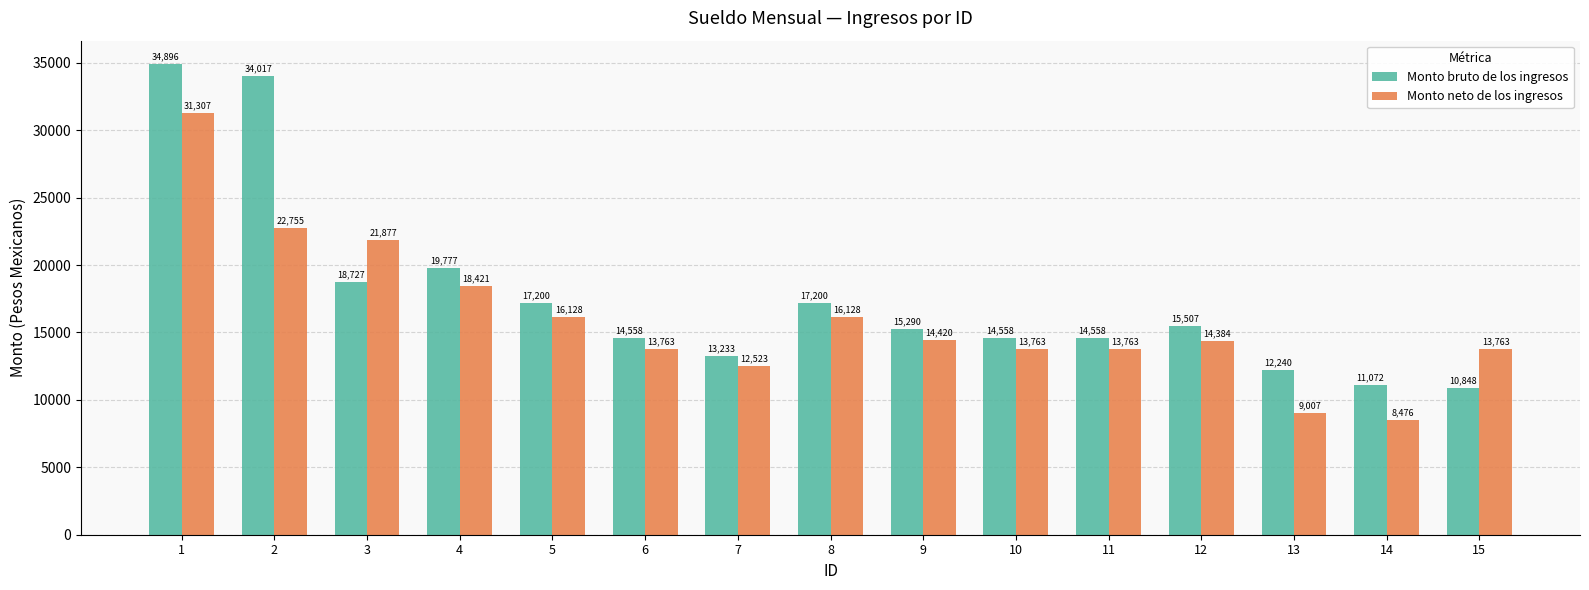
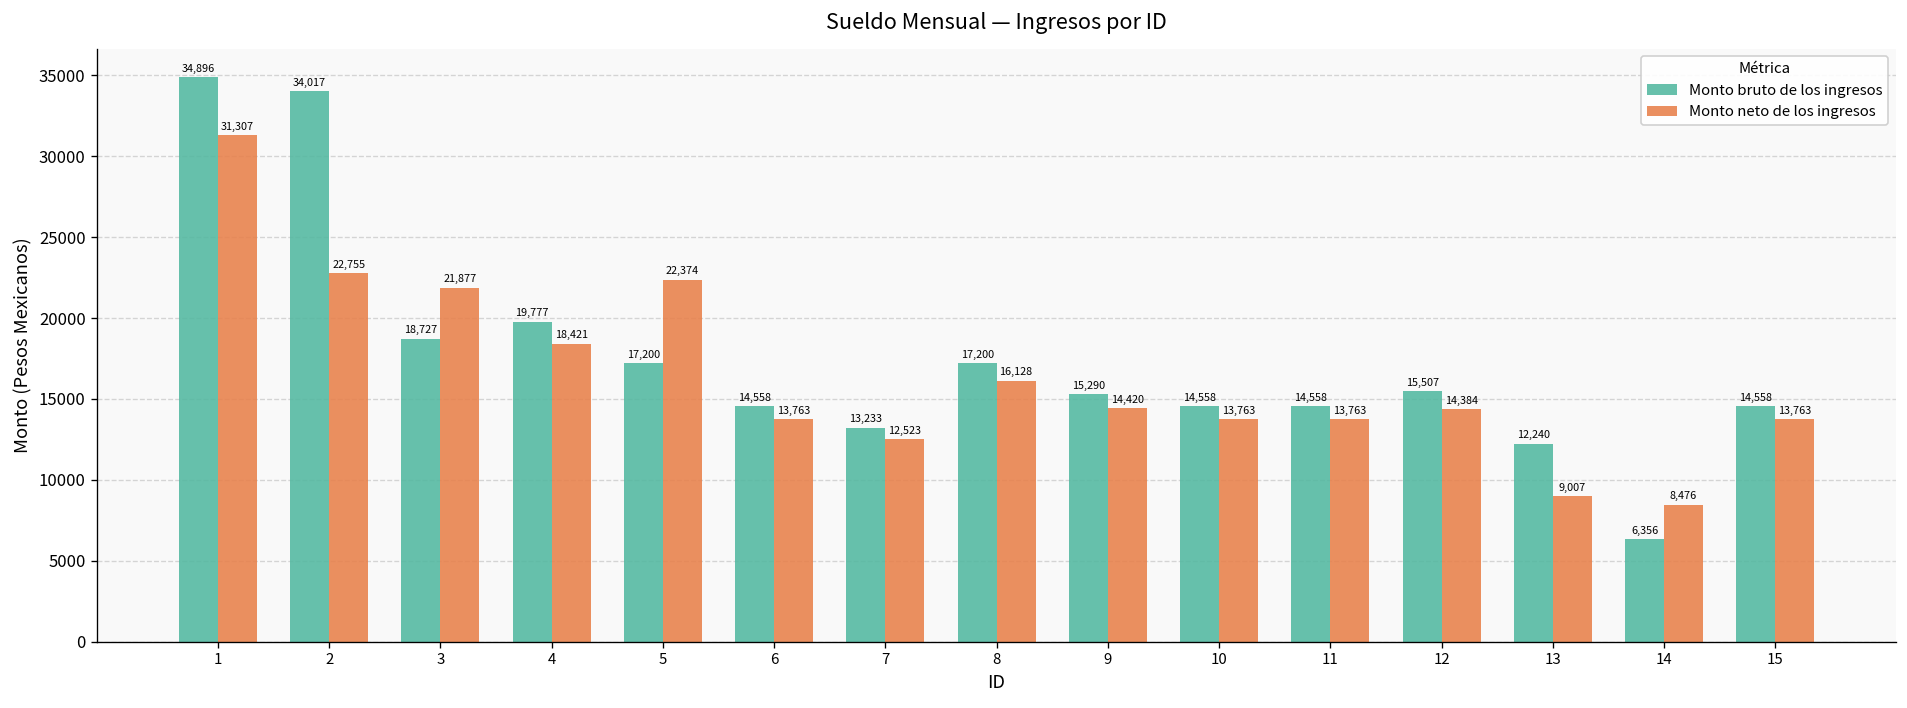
  {
    "Monto bruto de los ingresos": {
      "1": "34,896",
      "2": "34,017",
      "3": "18,727",
      "4": "19,777",
      "5": "17,200",
      "6": "14,558",
      "7": "13,233",
      "8": "17,200",
      "9": "15,290",
      "10": "14,558",
      "11": "14,558",
      "12": "15,507",
      "13": "12,240",
-     "14": "11,072",
-     "15": "10,848"
+     "14": "6,356",
+     "15": "14,558"
    },
    "Monto neto de los ingresos": {
      "1": "31,307",
      "2": "22,755",
      "3": "21,877",
      "4": "18,421",
-     "5": "16,128",
+     "5": "22,374",
      "6": "13,763",
      "7": "12,523",
      "8": "16,128",
      "9": "14,420",
      "10": "13,763",
      "11": "13,763",
      "12": "14,384",
      "13": "9,007",
      "14": "8,476",
      "15": "13,763"
    }
  }
